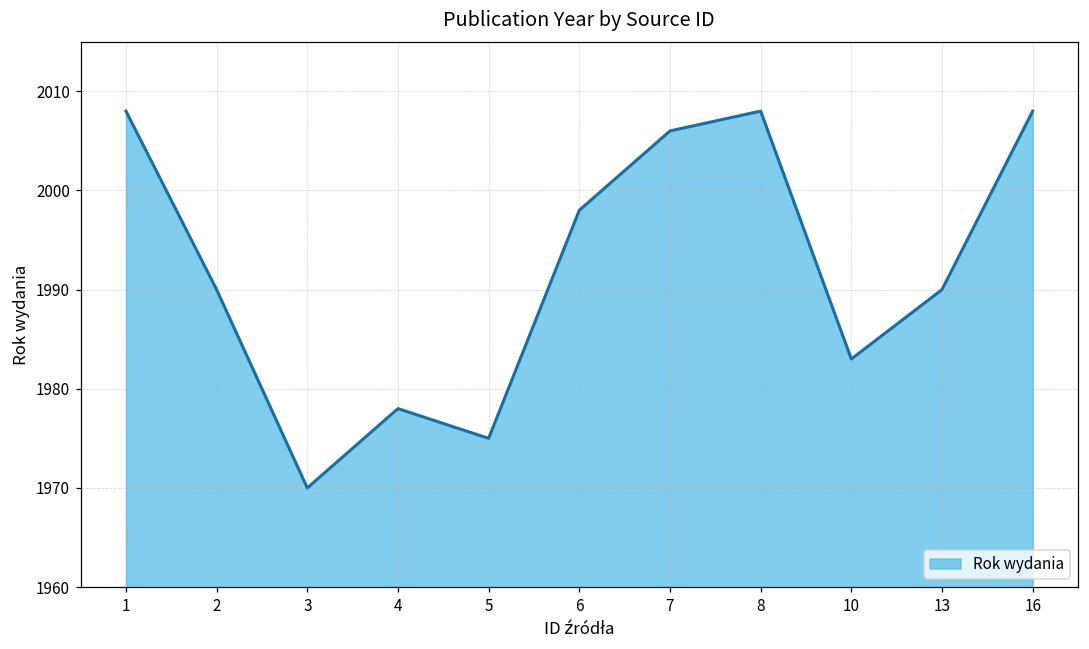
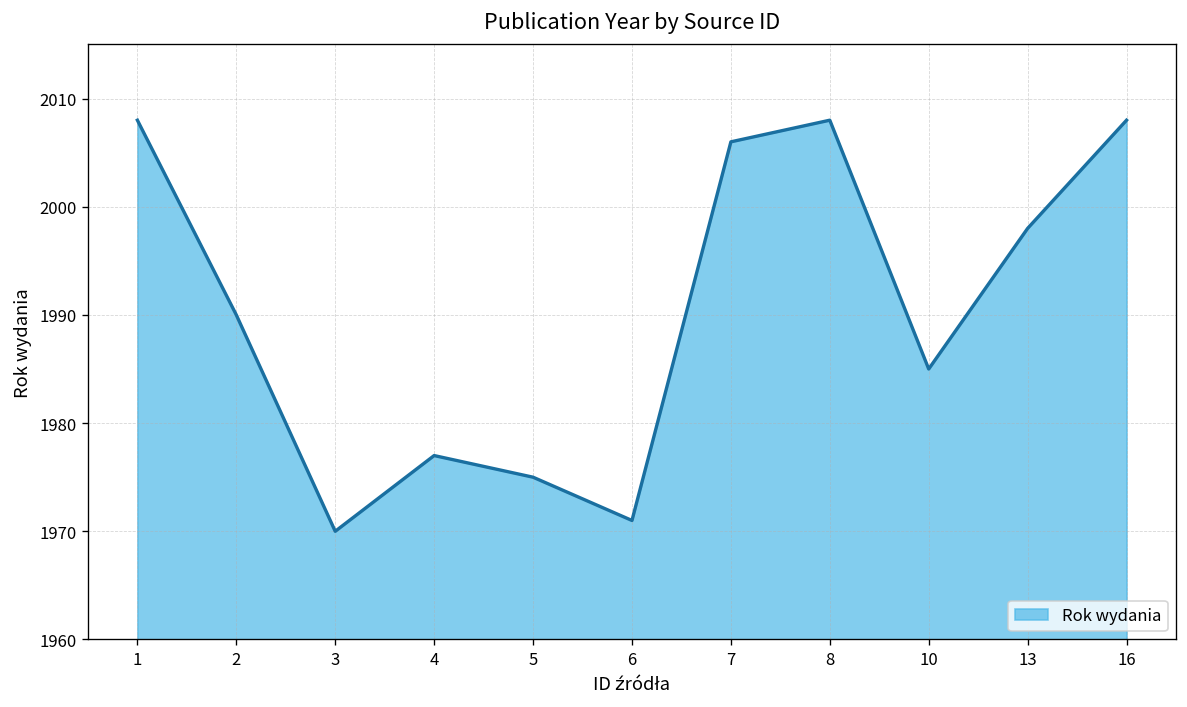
  {
    "1": 2008,
    "2": 1990,
    "3": 1970,
-   "4": 1978,
+   "4": 1977,
    "5": 1975,
-   "6": 1998,
+   "6": 1971,
    "7": 2006,
    "8": 2008,
-   "10": 1983,
-   "13": 1990,
+   "10": 1985,
+   "13": 1998,
    "16": 2008
  }
